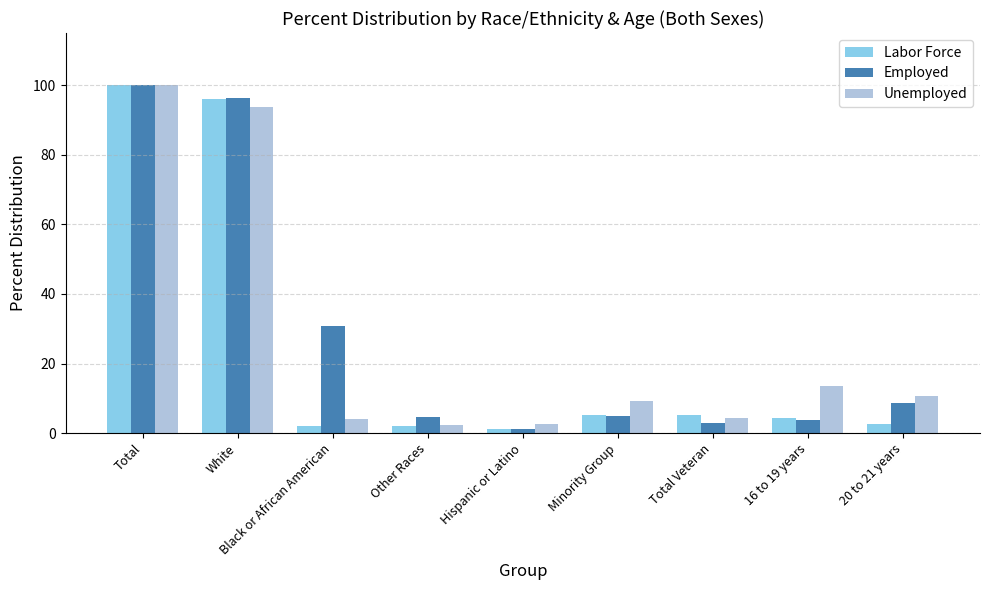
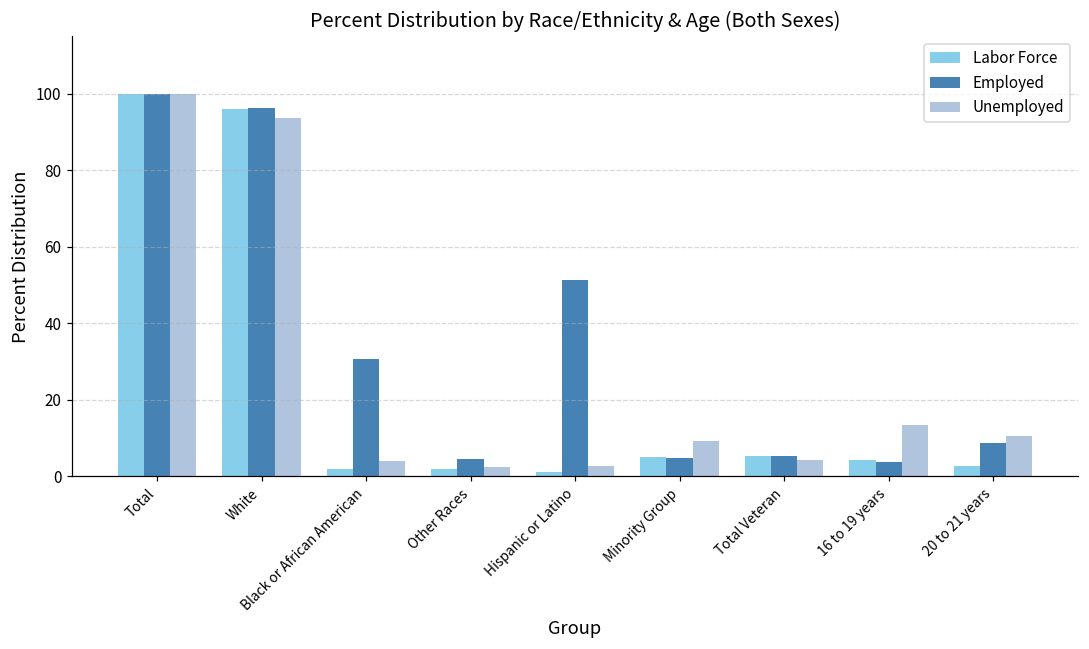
  {
    "Employed": {
      "Total": 100,
      "White": 96,
      "Black or African American": 31,
      "Other Races": 5,
-     "Hispanic or Latino": 1,
+     "Hispanic or Latino": 51,
      "Minority Group": 5,
-     "Total Veteran": 3,
+     "Total Veteran": 5,
      "16 to 19 years": 4,
      "20 to 21 years": 9
    }
  }
